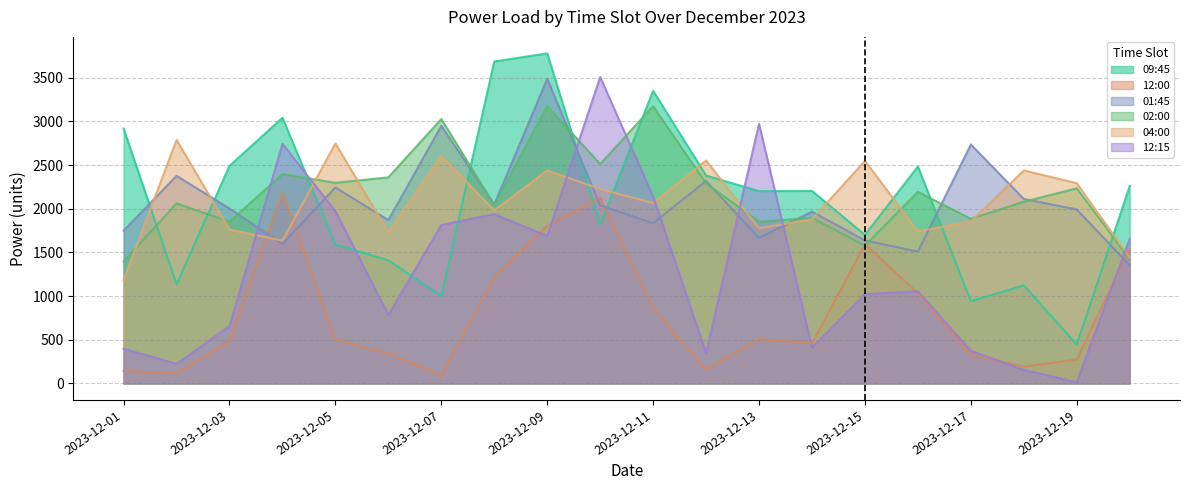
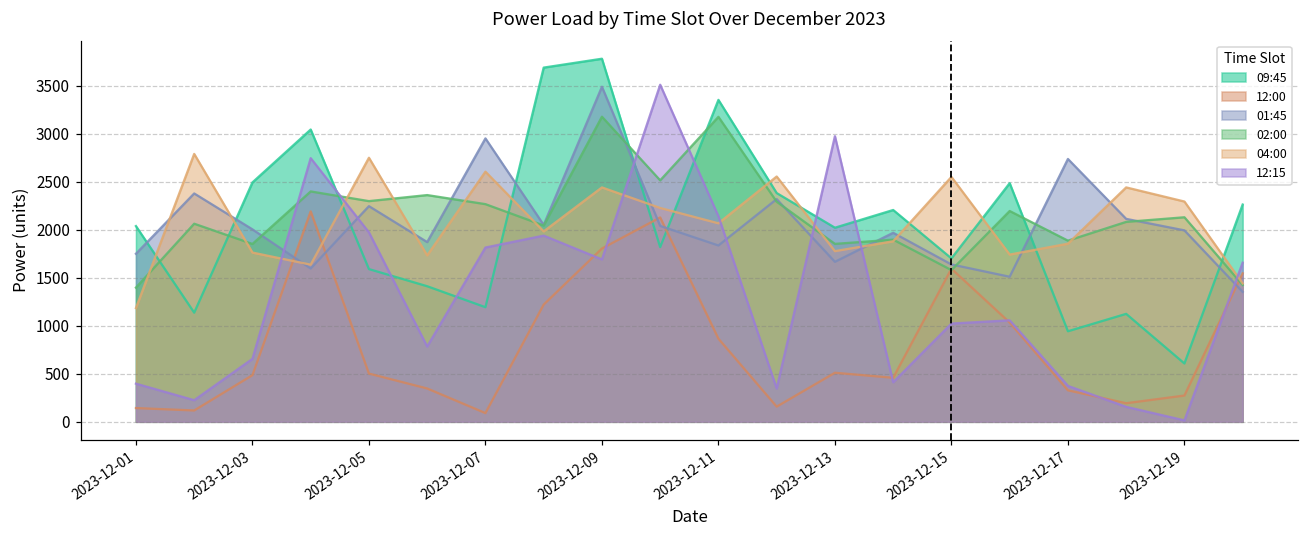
  {
    "09:45": {
-     "2023-12-01": 2900,
+     "2023-12-01": 2000,
      "2023-12-03": 2500,
      "2023-12-05": 1600,
-     "2023-12-07": 1000,
+     "2023-12-07": 1200,
      "2023-12-09": 3800,
      "2023-12-11": 3400,
-     "2023-12-13": 2200,
+     "2023-12-13": 2000,
      "2023-12-15": 1700,
      "2023-12-17": 900,
-     "2023-12-19": 400
+     "2023-12-19": 600
    },
    "02:00": {
      "2023-12-01": 1400,
      "2023-12-03": 1900,
      "2023-12-05": 2300,
-     "2023-12-07": 3000,
+     "2023-12-07": 2300,
      "2023-12-09": 3200,
      "2023-12-11": 3200,
      "2023-12-13": 1900,
      "2023-12-17": 1900,
-     "2023-12-19": 2200
+     "2023-12-19": 2100
    }
  }
